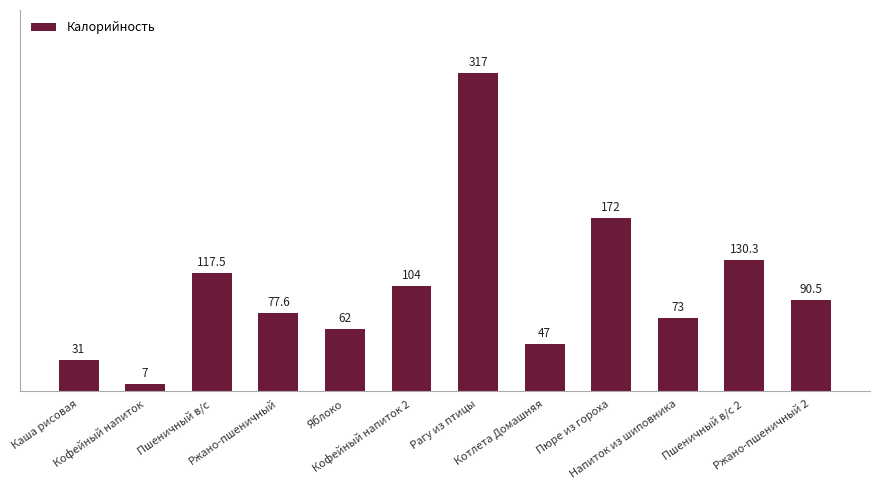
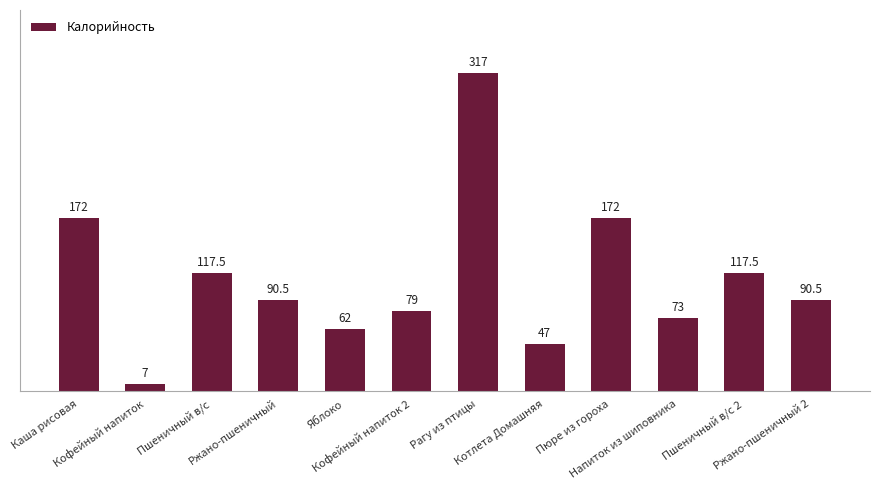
  {
-   "Каша рисовая": 31,
+   "Каша рисовая": 172,
    "Кофейный напиток": 7,
    "Пшеничный в/с": 117.5,
-   "Ржано-пшеничный": 77.6,
+   "Ржано-пшеничный": 90.5,
    "Яблоко": 62,
-   "Кофейный напиток 2": 104,
+   "Кофейный напиток 2": 79,
    "Рагу из птицы": 317,
    "Котлета Домашняя": 47,
    "Пюре из гороха": 172,
    "Напиток из шиповника": 73,
-   "Пшеничный в/с 2": 130.3,
+   "Пшеничный в/с 2": 117.5,
    "Ржано-пшеничный 2": 90.5
  }
